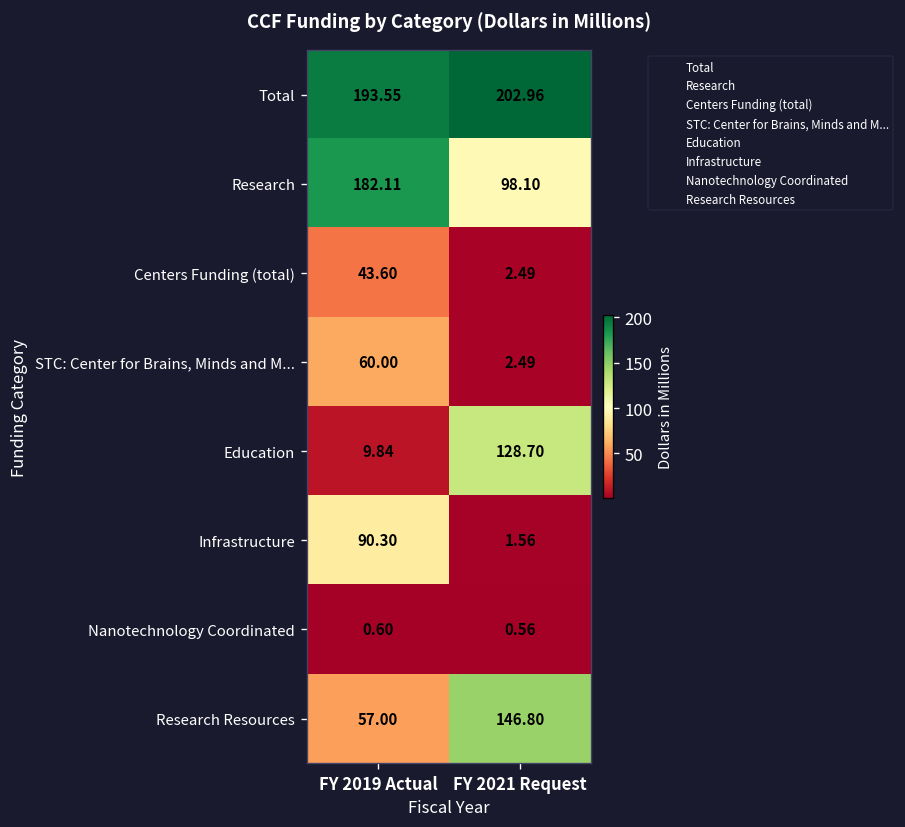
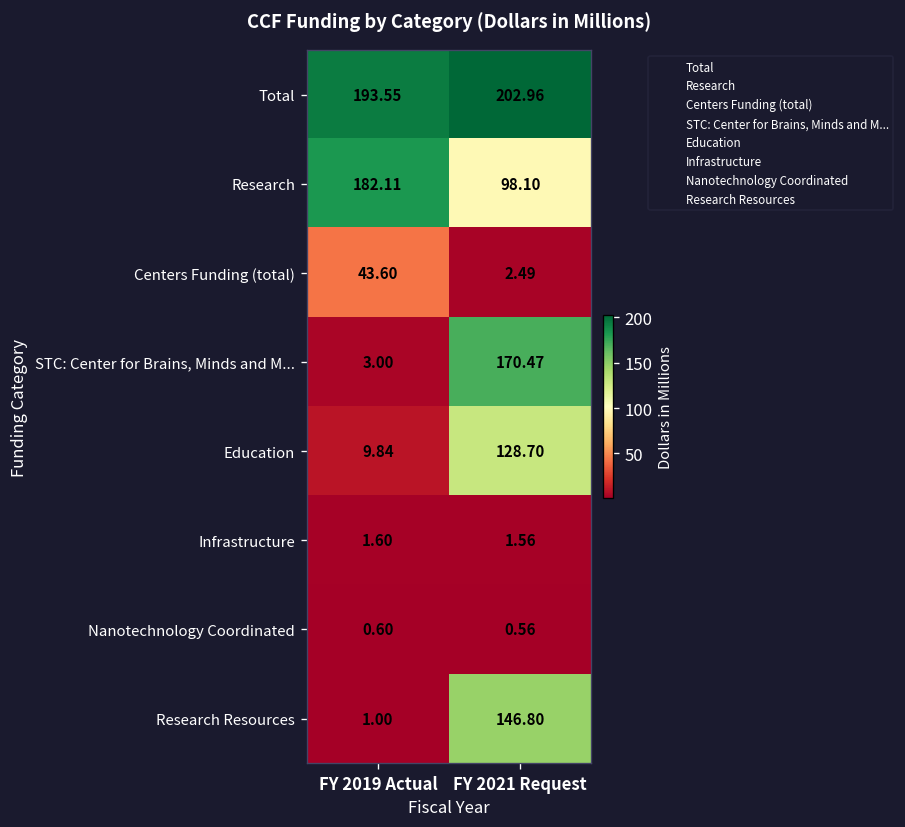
  {
    "Total": {
      "FY 2019 Actual": 193.55,
      "FY 2021 Request": 202.96
    },
    "Research": {
      "FY 2019 Actual": 182.11,
      "FY 2021 Request": 98.10
    },
    "Centers Funding (total)": {
      "FY 2019 Actual": 43.60,
      "FY 2021 Request": 2.49
    },
    "STC: Center for Brains, Minds and M...": {
-     "FY 2019 Actual": 60.00,
-     "FY 2021 Request": 2.49
+     "FY 2019 Actual": 3.00,
+     "FY 2021 Request": 170.47
    },
    "Education": {
      "FY 2019 Actual": 9.84,
      "FY 2021 Request": 128.70
    },
    "Infrastructure": {
-     "FY 2019 Actual": 90.30,
+     "FY 2019 Actual": 1.60,
      "FY 2021 Request": 1.56
    },
    "Nanotechnology Coordinated": {
      "FY 2019 Actual": 0.60,
      "FY 2021 Request": 0.56
    },
    "Research Resources": {
-     "FY 2019 Actual": 57.00,
+     "FY 2019 Actual": 1.00,
      "FY 2021 Request": 146.80
    }
  }
